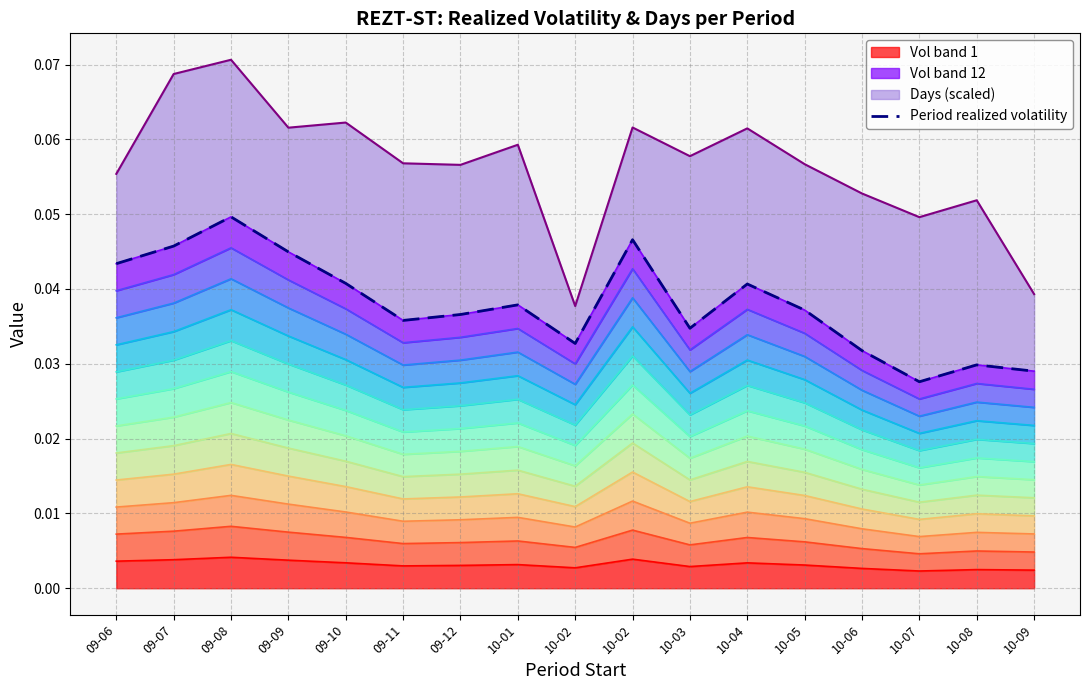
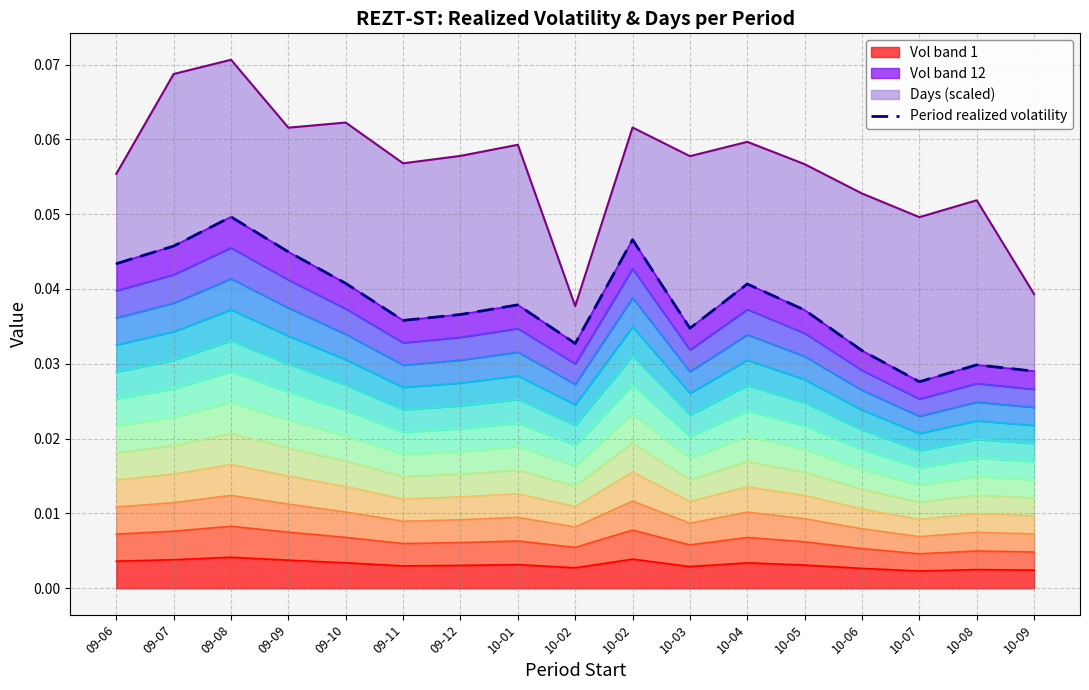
  {
    "Vol band 12": {
      "09-06": 0.043,
      "09-07": 0.046,
      "09-08": 0.050,
      "09-09": 0.045,
      "09-10": 0.041,
      "09-11": 0.036,
      "09-12": 0.037,
      "10-01": 0.038,
      "10-03": 0.035,
      "10-04": 0.041,
      "10-05": 0.037,
      "10-06": 0.032,
      "10-07": 0.028,
      "10-08": 0.030,
      "10-09": 0.029
    },
    "Days (scaled)": {
      "09-06": 0.012,
      "09-07": 0.023,
      "09-08": 0.021,
      "09-09": 0.017,
      "09-10": 0.022,
      "09-11": 0.021,
-     "09-12": 0.020,
+     "09-12": 0.021,
      "10-01": 0.021,
      "10-03": 0.023,
-     "10-04": 0.021,
+     "10-04": 0.019,
      "10-05": 0.020,
      "10-06": 0.021,
      "10-07": 0.022,
      "10-08": 0.022,
      "10-09": 0.010
    }
  }
